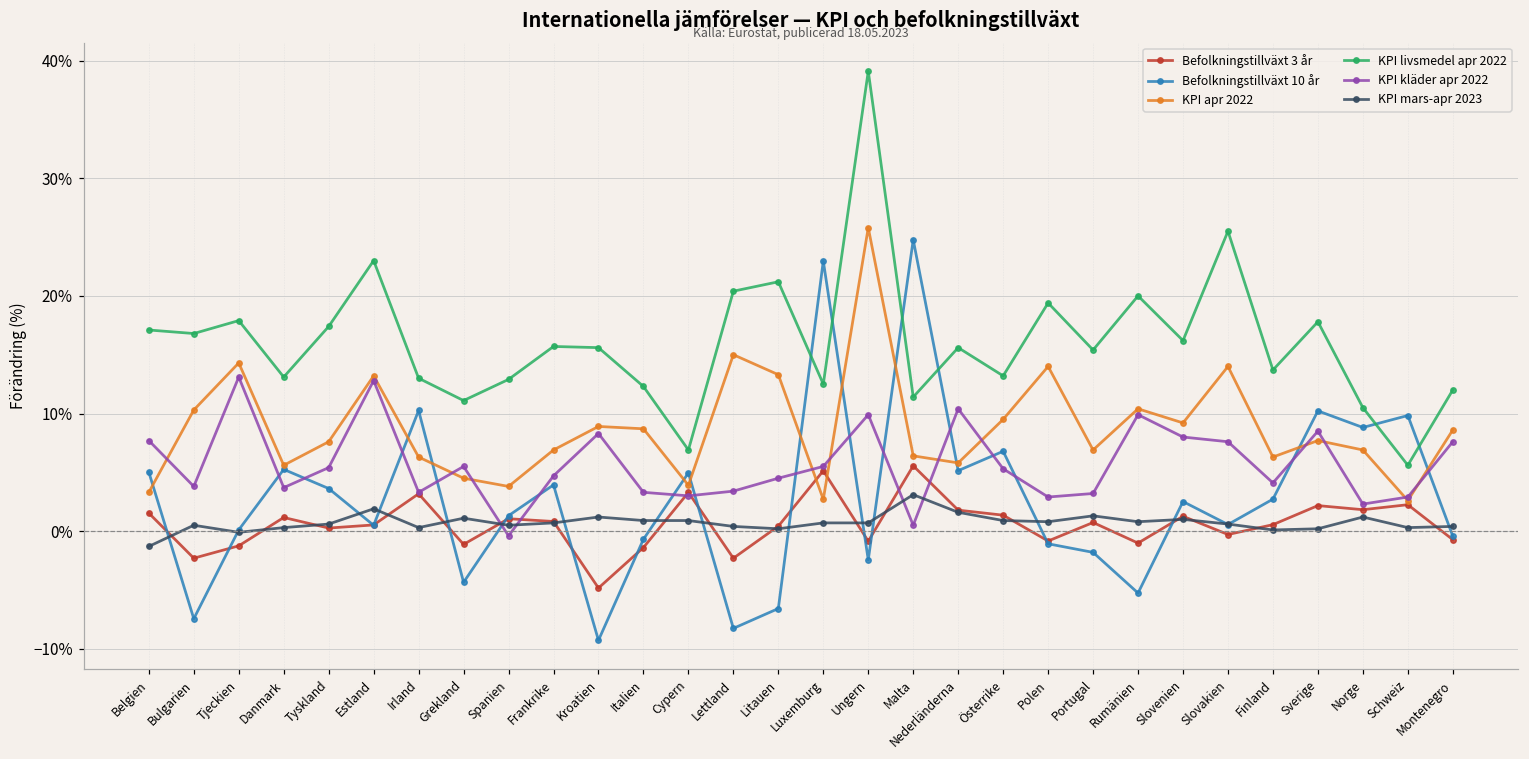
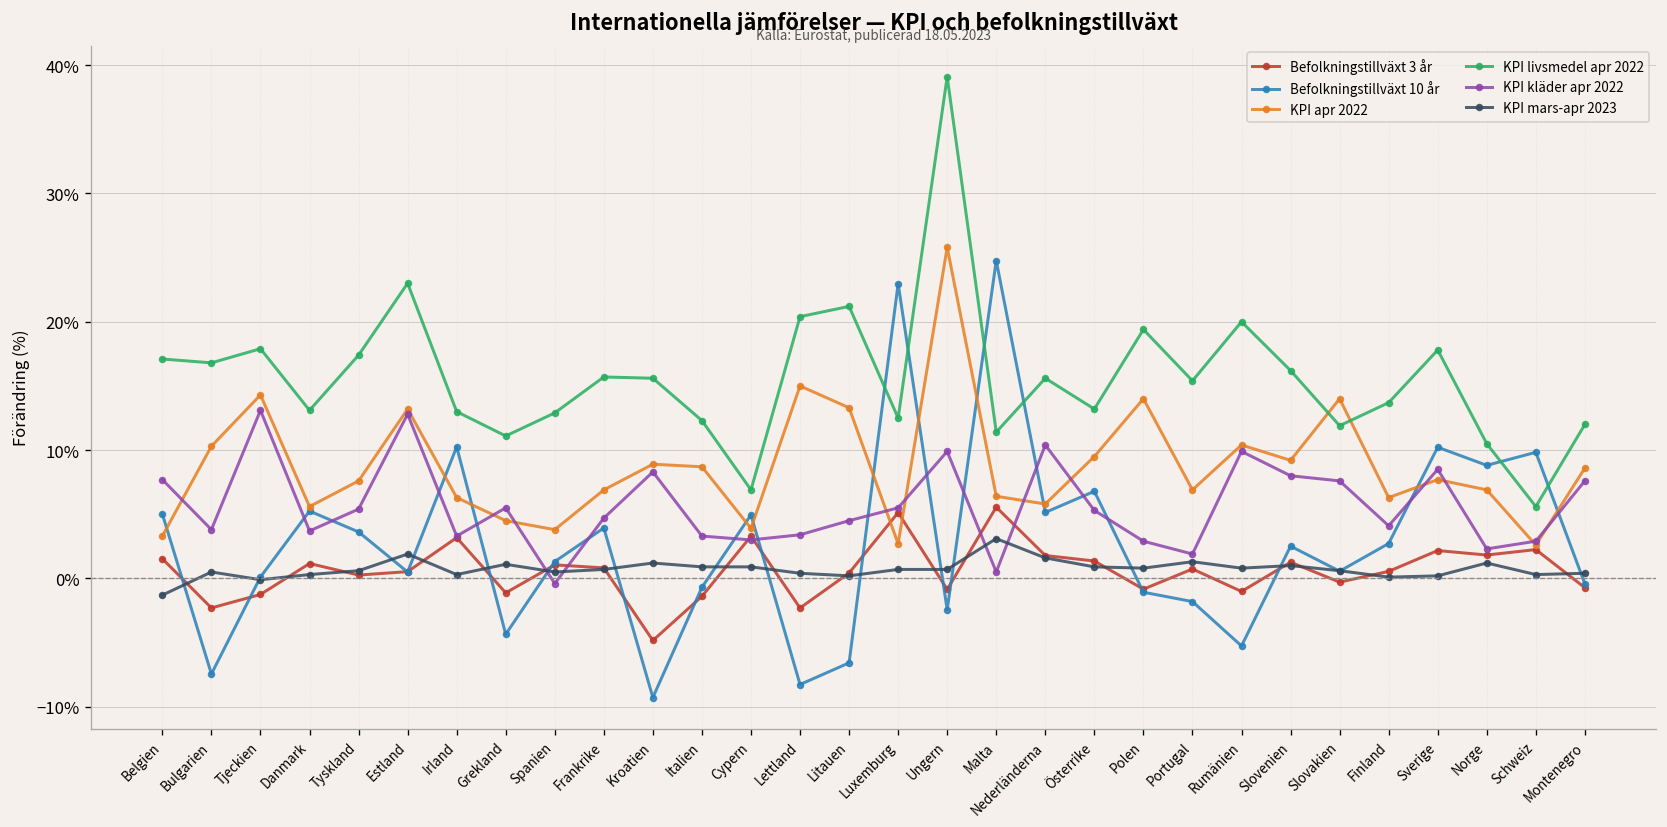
  {
    "Befolkningstillväxt 3 år": {
      "Belgien": "1.5%",
      "Bulgarien": "-2.3%",
      "Tjeckien": "-1.3%",
      "Danmark": "1.2%",
      "Tyskland": "0.3%",
      "Grekland": "-1.1%",
      "Spanien": "1.1%",
      "Kroatien": "-4.8%",
      "Italien": "-1.4%",
      "Cypern": "3.3%",
      "Lettland": "-2.3%",
      "Luxemburg": "5.1%",
      "Ungern": "-0.9%",
      "Malta": "5.6%",
      "Österrike": "1.4%",
      "Polen": "-0.8%",
      "Portugal": "0.7%",
      "Rumänien": "-1.0%",
      "Slovenien": "1.3%",
      "Slovakien": "-0.3%",
      "Finland": "0.5%",
      "Sverige": "2.2%",
      "Norge": "1.8%",
      "Schweiz": "2.2%",
      "Montenegro": "-0.7%"
    },
    "Befolkningstillväxt 10 år": {
      "Belgien": "5.0%",
      "Bulgarien": "-7.4%",
      "Danmark": "5.2%",
      "Tyskland": "3.6%",
      "Irland": "10.3%",
      "Grekland": "-4.4%",
      "Spanien": "1.3%",
      "Frankrike": "3.9%",
      "Kroatien": "-9.3%",
      "Italien": "-0.7%",
      "Cypern": "5.0%",
      "Lettland": "-8.3%",
      "Litauen": "-6.6%",
      "Luxemburg": "23.0%",
      "Ungern": "-2.4%",
      "Malta": "24.8%",
      "Nederländerna": "5.1%",
      "Österrike": "6.8%",
      "Polen": "-1.1%",
      "Portugal": "-1.8%",
      "Rumänien": "-5.3%",
      "Slovenien": "2.5%",
      "Finland": "2.7%",
      "Sverige": "10.2%",
      "Norge": "8.8%",
      "Schweiz": "9.8%",
      "Montenegro": "-0.4%"
    },
    "KPI apr 2022": {
      "Belgien": "3.3%",
      "Bulgarien": "10.3%",
      "Tjeckien": "14.3%",
      "Danmark": "5.6%",
      "Tyskland": "7.6%",
      "Estland": "13.2%",
      "Irland": "6.3%",
      "Grekland": "4.5%",
      "Spanien": "3.8%",
      "Frankrike": "6.9%",
      "Kroatien": "8.9%",
      "Italien": "8.7%",
      "Cypern": "3.9%",
      "Lettland": "15.0%",
      "Litauen": "13.3%",
      "Luxemburg": "2.7%",
      "Ungern": "25.8%",
      "Malta": "6.4%",
      "Nederländerna": "5.8%",
      "Österrike": "9.5%",
      "Polen": "14.0%",
      "Portugal": "6.9%",
      "Rumänien": "10.4%",
      "Slovenien": "9.2%",
      "Slovakien": "14.0%",
      "Finland": "6.3%",
      "Sverige": "7.7%",
      "Norge": "6.9%",
      "Schweiz": "2.6%",
      "Montenegro": "8.6%"
    },
    "KPI livsmedel apr 2022": {
      "Belgien": "17.1%",
      "Bulgarien": "16.8%",
      "Tjeckien": "17.9%",
      "Danmark": "13.1%",
      "Tyskland": "17.4%",
      "Estland": "23.0%",
      "Irland": "13.0%",
      "Grekland": "11.1%",
      "Spanien": "12.9%",
      "Frankrike": "15.7%",
      "Kroatien": "15.6%",
      "Italien": "12.3%",
      "Cypern": "6.9%",
      "Lettland": "20.4%",
      "Litauen": "21.2%",
      "Luxemburg": "12.5%",
      "Ungern": "39.1%",
      "Malta": "11.4%",
      "Nederländerna": "15.6%",
      "Österrike": "13.2%",
      "Polen": "19.4%",
      "Portugal": "15.4%",
      "Rumänien": "20.0%",
      "Slovenien": "16.2%",
-     "Slovakien": "25.5%",
+     "Slovakien": "11.9%",
      "Finland": "13.7%",
      "Sverige": "17.8%",
      "Norge": "10.5%",
      "Schweiz": "5.6%",
      "Montenegro": "12.0%"
    },
    "KPI kläder apr 2022": {
      "Belgien": "7.7%",
      "Bulgarien": "3.8%",
      "Tjeckien": "13.1%",
      "Danmark": "3.7%",
      "Tyskland": "5.4%",
      "Estland": "12.8%",
      "Grekland": "5.5%",
      "Spanien": "-0.4%",
      "Frankrike": "4.7%",
      "Kroatien": "8.3%",
      "Italien": "3.3%",
      "Cypern": "3.0%",
      "Lettland": "3.4%",
      "Litauen": "4.5%",
      "Luxemburg": "5.5%",
      "Ungern": "9.9%",
      "Malta": "0.5%",
      "Nederländerna": "10.4%",
      "Österrike": "5.3%",
      "Polen": "2.9%",
-     "Portugal": "3.2%",
+     "Portugal": "1.9%",
      "Rumänien": "9.9%",
      "Slovenien": "8.0%",
      "Slovakien": "7.6%",
      "Finland": "4.1%",
      "Sverige": "8.5%",
      "Norge": "2.3%",
      "Schweiz": "2.9%",
      "Montenegro": "7.6%"
    },
    "KPI mars-apr 2023": {
      "Belgien": "-1.3%",
      "Bulgarien": "0.5%",
      "Danmark": "0.3%",
      "Tyskland": "0.6%",
      "Estland": "1.9%",
      "Irland": "0.3%",
      "Grekland": "1.1%",
      "Spanien": "0.5%",
      "Kroatien": "1.2%",
      "Italien": "0.9%",
      "Cypern": "0.9%",
      "Lettland": "0.4%",
      "Luxemburg": "0.7%",
      "Ungern": "0.7%",
      "Malta": "3.1%",
      "Österrike": "0.9%",
      "Polen": "0.8%",
      "Portugal": "1.3%",
      "Rumänien": "0.8%",
      "Slovenien": "1.0%",
      "Finland": "0.1%",
      "Sverige": "0.2%",
      "Norge": "1.2%",
      "Schweiz": "0.3%",
      "Montenegro": "0.4%"
    }
  }
